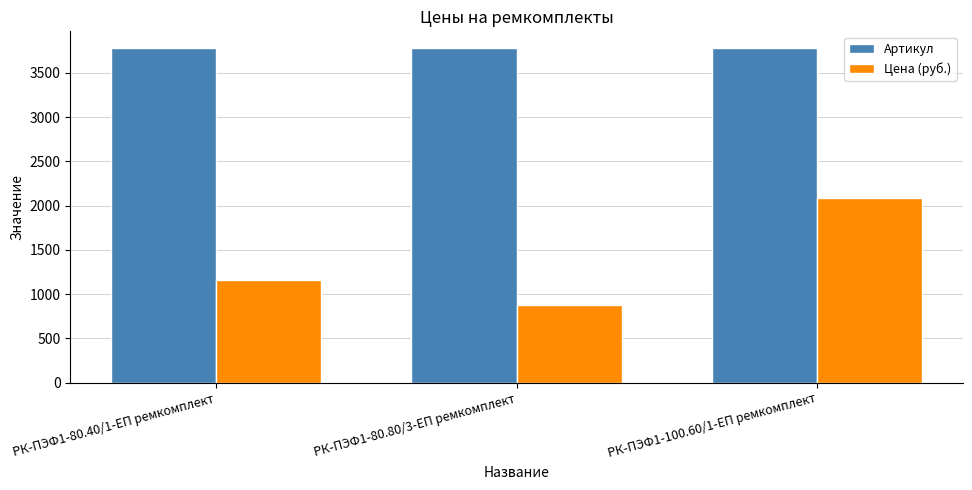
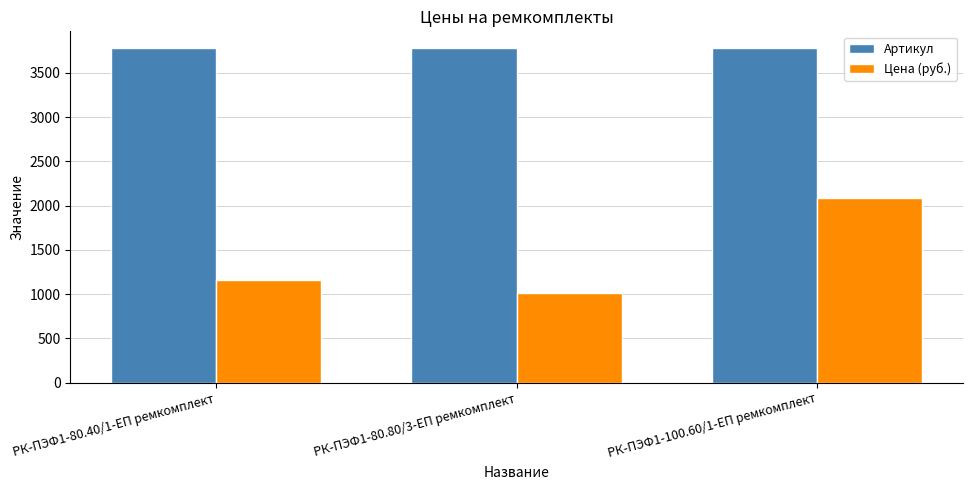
  {
    "Артикул": {
      "РК-ПЭФ1-80.40/1-ЕП ремкомплект": 3800,
      "РК-ПЭФ1-80.80/3-ЕП ремкомплект": 3800,
      "РК-ПЭФ1-100.60/1-ЕП ремкомплект": 3800
    },
    "Цена (руб.)": {
      "РК-ПЭФ1-80.40/1-ЕП ремкомплект": 1200,
-     "РК-ПЭФ1-80.80/3-ЕП ремкомплект": 900,
+     "РК-ПЭФ1-80.80/3-ЕП ремкомплект": 1000,
      "РК-ПЭФ1-100.60/1-ЕП ремкомплект": 2100
    }
  }
